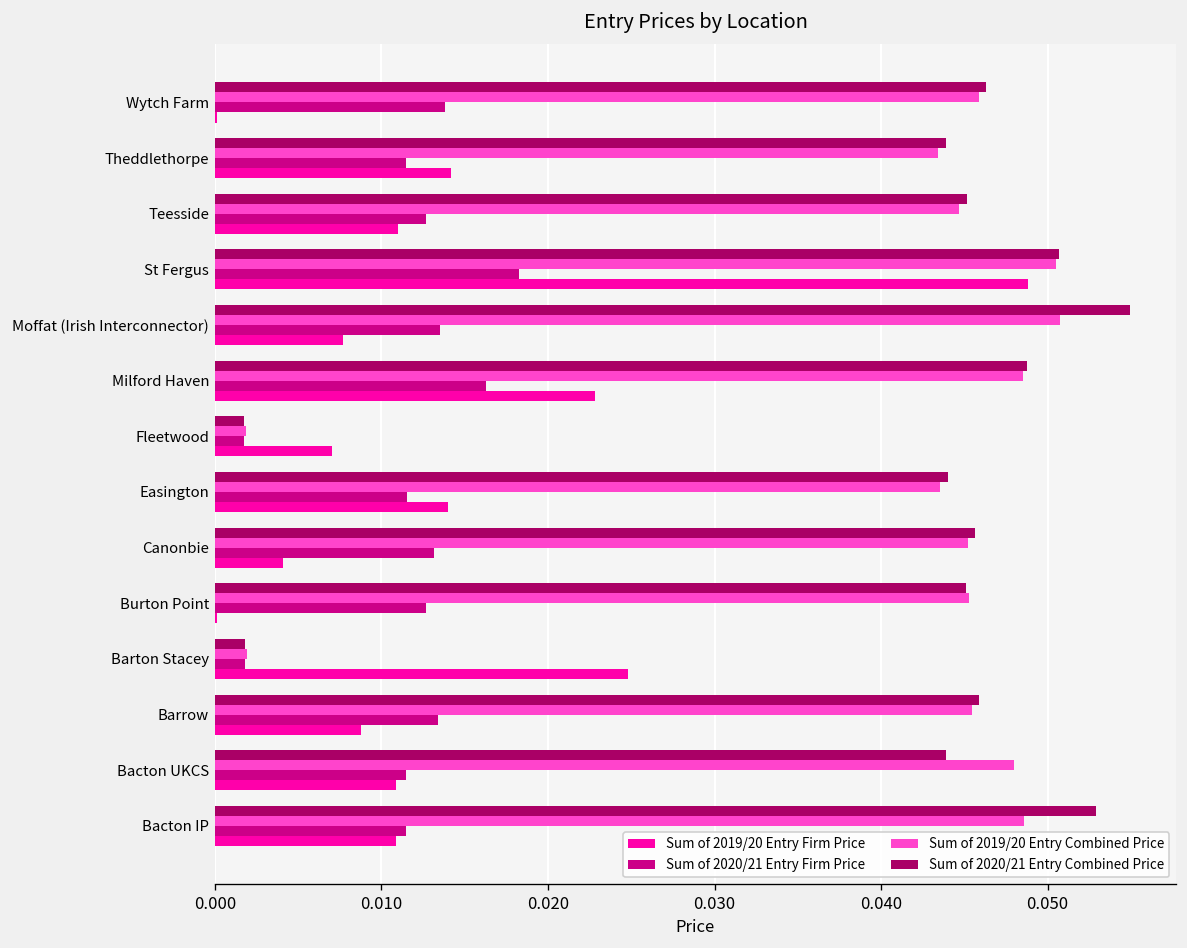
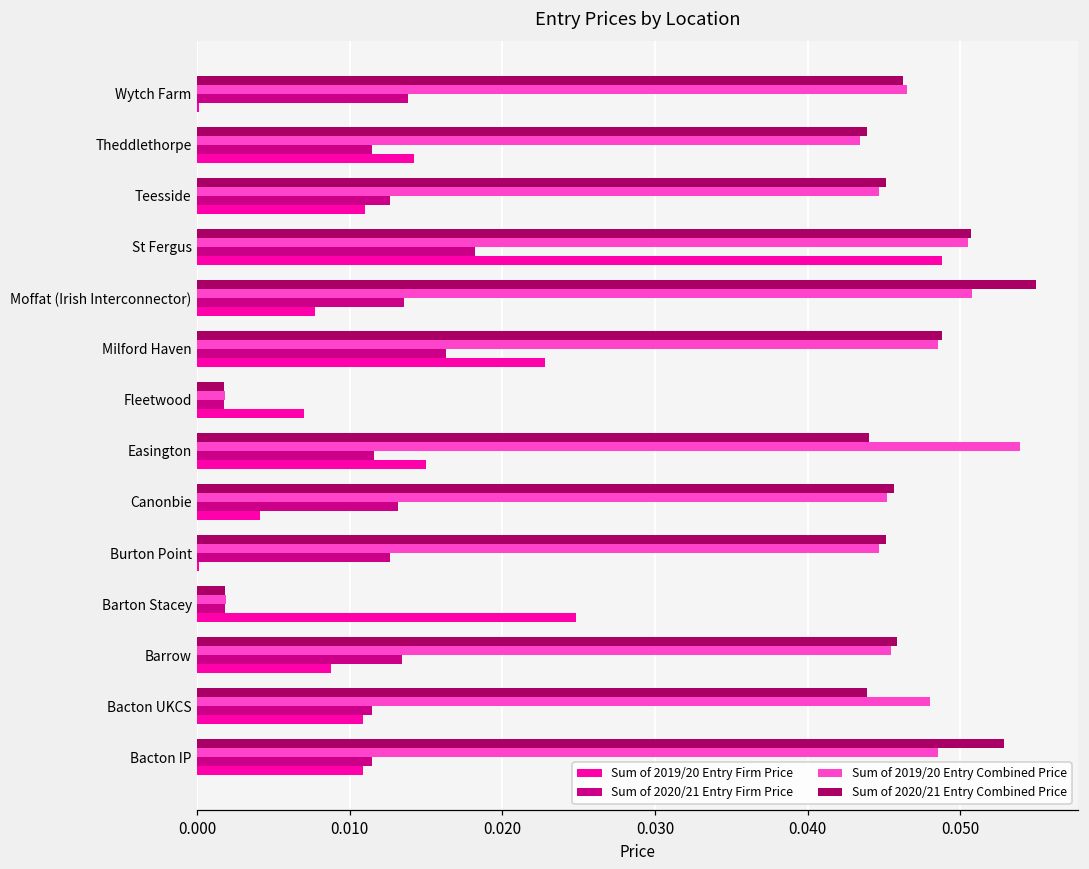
  {
    "Sum of 2019/20 Entry Firm Price": {
      "Theddlethorpe": 0.0142,
      "Teesside": 0.011,
      "St Fergus": 0.0488,
      "Moffat (Irish Interconnector)": 0.0077,
      "Milford Haven": 0.0228,
      "Fleetwood": 0.007,
-     "Easington": 0.014,
+     "Easington": 0.015,
      "Canonbie": 0.004,
      "Barton Stacey": 0.0248,
      "Barrow": 0.0088,
      "Bacton UKCS": 0.011,
      "Bacton IP": 0.011
    },
    "Sum of 2019/20 Entry Combined Price": {
-     "Wytch Farm": 0.0459,
+     "Wytch Farm": 0.0465,
      "Theddlethorpe": 0.0434,
      "Teesside": 0.0447,
      "St Fergus": 0.0505,
      "Moffat (Irish Interconnector)": 0.0507,
      "Milford Haven": 0.0485,
      "Fleetwood": 0.0018,
-     "Easington": 0.0435,
+     "Easington": 0.0539,
      "Canonbie": 0.0452,
-     "Burton Point": 0.0453,
+     "Burton Point": 0.0447,
      "Barton Stacey": 0.0019,
      "Barrow": 0.0455,
      "Bacton UKCS": 0.0480,
      "Bacton IP": 0.0486
    }
  }
